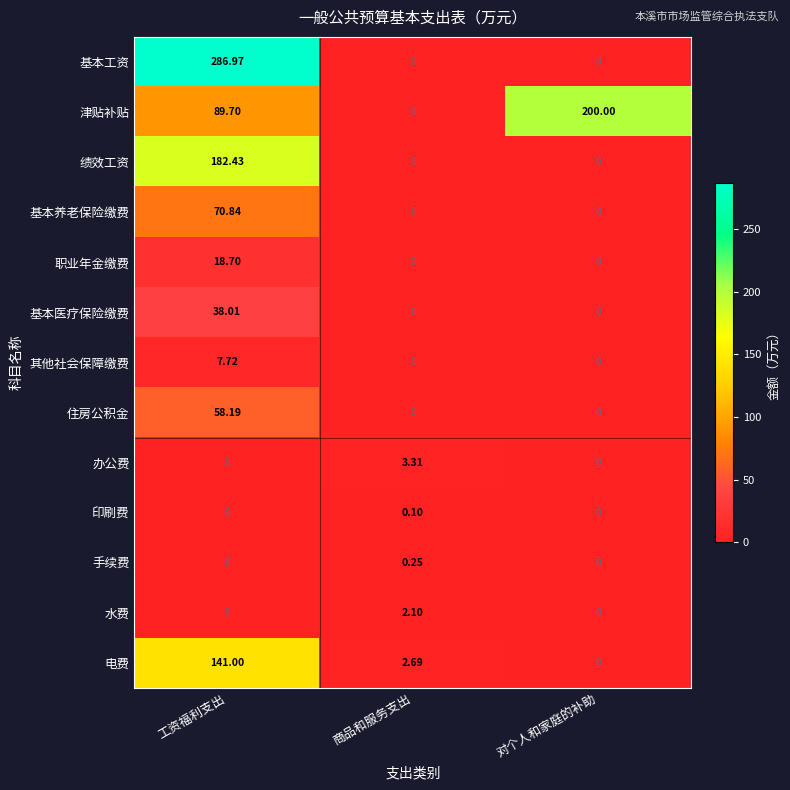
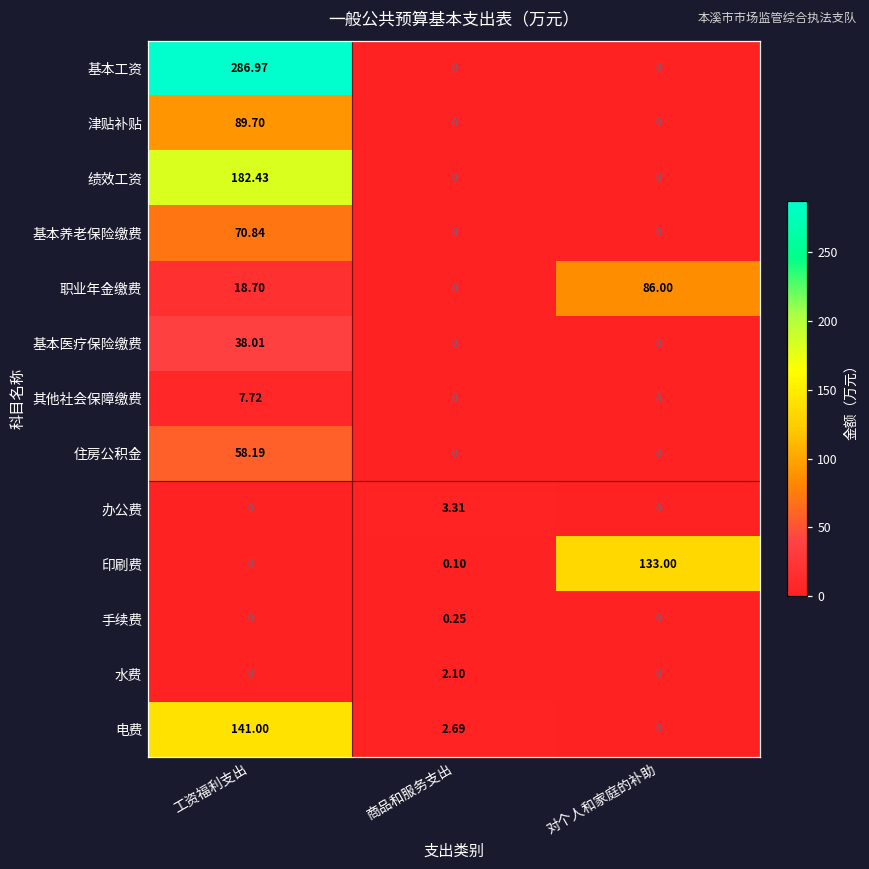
  {
    "基本工资": {
      "工资福利支出": 286.97,
      "商品和服务支出": 0,
      "对个人和家庭的补助": 0
    },
    "津贴补贴": {
      "工资福利支出": 89.70,
      "商品和服务支出": 0,
-     "对个人和家庭的补助": 200.00
+     "对个人和家庭的补助": 0
    },
    "绩效工资": {
      "工资福利支出": 182.43,
      "商品和服务支出": 0,
      "对个人和家庭的补助": 0
    },
    "基本养老保险缴费": {
      "工资福利支出": 70.84,
      "商品和服务支出": 0,
      "对个人和家庭的补助": 0
    },
    "职业年金缴费": {
      "工资福利支出": 18.70,
      "商品和服务支出": 0,
-     "对个人和家庭的补助": 0
+     "对个人和家庭的补助": 86.00
    },
    "基本医疗保险缴费": {
      "工资福利支出": 38.01,
      "商品和服务支出": 0,
      "对个人和家庭的补助": 0
    },
    "其他社会保障缴费": {
      "工资福利支出": 7.72,
      "商品和服务支出": 0,
      "对个人和家庭的补助": 0
    },
    "住房公积金": {
      "工资福利支出": 58.19,
      "商品和服务支出": 0,
      "对个人和家庭的补助": 0
    },
    "办公费": {
      "工资福利支出": 0,
      "商品和服务支出": 3.31,
      "对个人和家庭的补助": 0
    },
    "印刷费": {
      "工资福利支出": 0,
      "商品和服务支出": 0.10,
-     "对个人和家庭的补助": 0
+     "对个人和家庭的补助": 133.00
    },
    "手续费": {
      "工资福利支出": 0,
      "商品和服务支出": 0.25,
      "对个人和家庭的补助": 0
    },
    "水费": {
      "工资福利支出": 0,
      "商品和服务支出": 2.10,
      "对个人和家庭的补助": 0
    },
    "电费": {
      "工资福利支出": 141.00,
      "商品和服务支出": 2.69,
      "对个人和家庭的补助": 0
    }
  }
